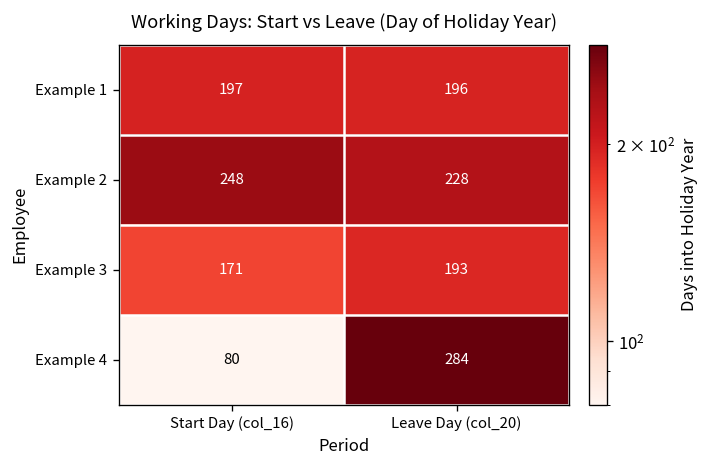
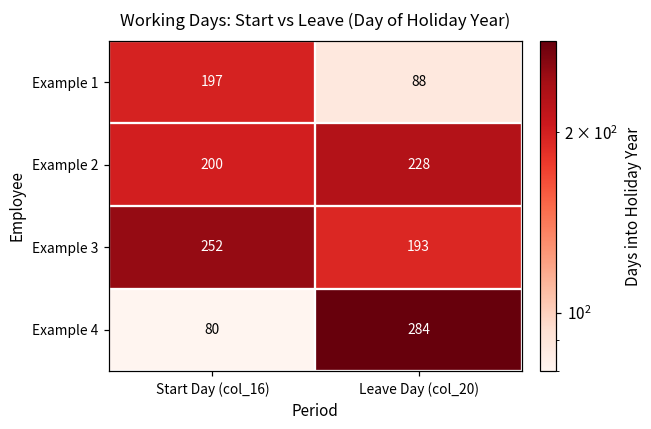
  {
    "Example 1": {
      "Start Day (col_16)": 197,
-     "Leave Day (col_20)": 196
+     "Leave Day (col_20)": 88
    },
    "Example 2": {
-     "Start Day (col_16)": 248,
+     "Start Day (col_16)": 200,
      "Leave Day (col_20)": 228
    },
    "Example 3": {
-     "Start Day (col_16)": 171,
+     "Start Day (col_16)": 252,
      "Leave Day (col_20)": 193
    },
    "Example 4": {
      "Start Day (col_16)": 80,
      "Leave Day (col_20)": 284
    }
  }
